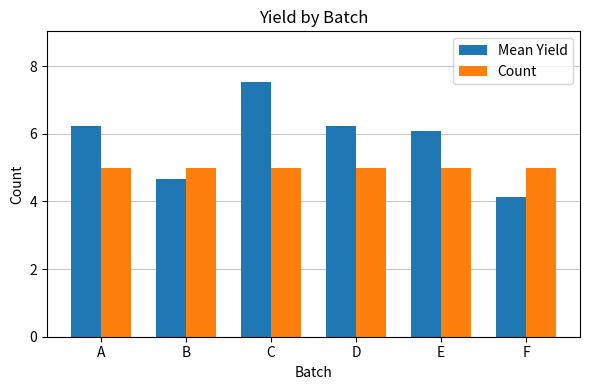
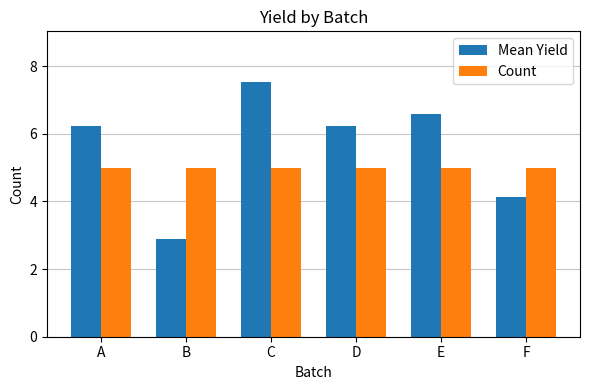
  {
    "Mean Yield": {
      "A": 6.2,
-     "B": 4.7,
+     "B": 2.9,
      "C": 7.5,
      "D": 6.2,
-     "E": 6.1,
+     "E": 6.6,
      "F": 4.1
    },
    "Count": {
      "A": 5.0,
      "B": 5.0,
      "C": 5.0,
      "D": 5.0,
      "E": 5.0,
      "F": 5.0
    }
  }
